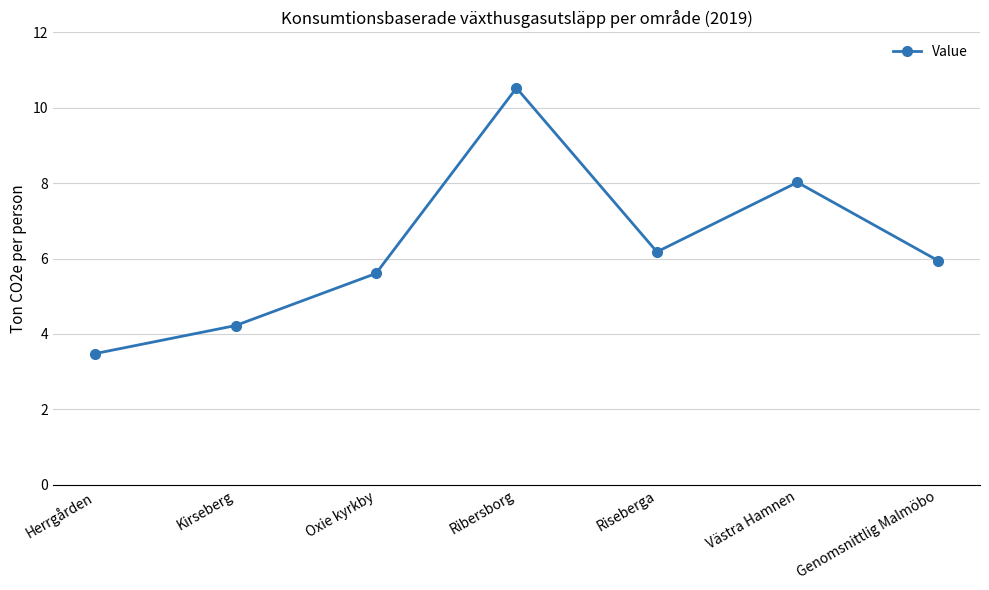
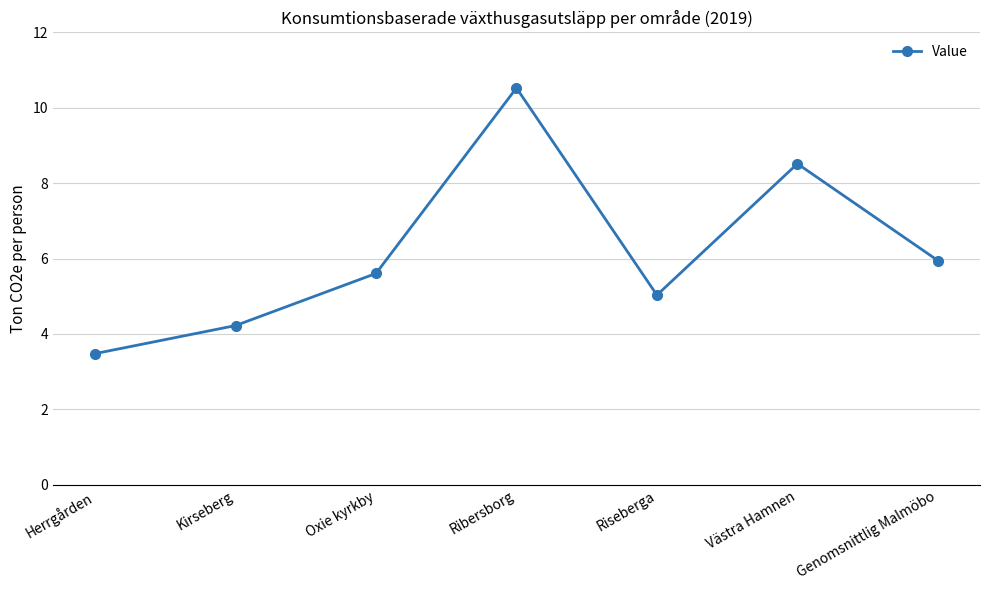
  {
    "Herrgården": 3.5,
    "Kirseberg": 4.2,
    "Oxie kyrkby": 5.6,
    "Ribersborg": 10.5,
-   "Riseberga": 6.2,
-   "Västra Hamnen": 8.0,
+   "Riseberga": 5.0,
+   "Västra Hamnen": 8.5,
    "Genomsnittlig Malmöbo": 5.9
  }
